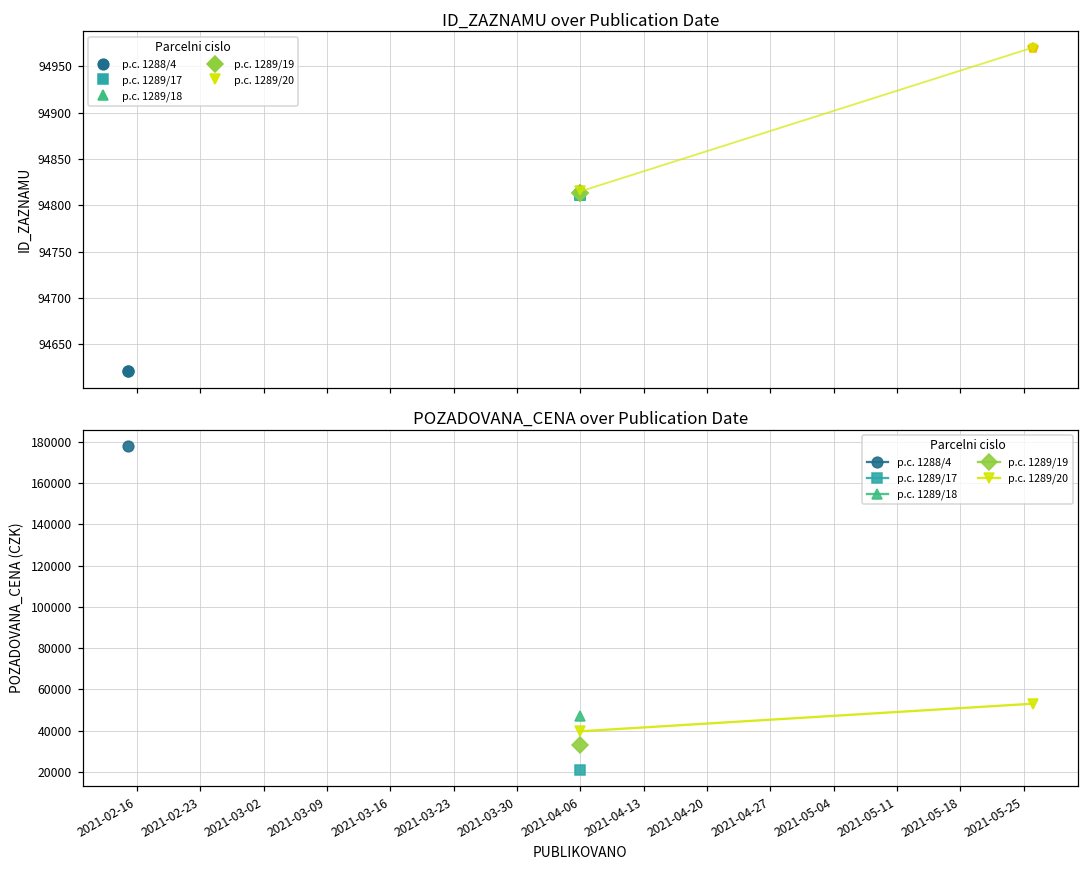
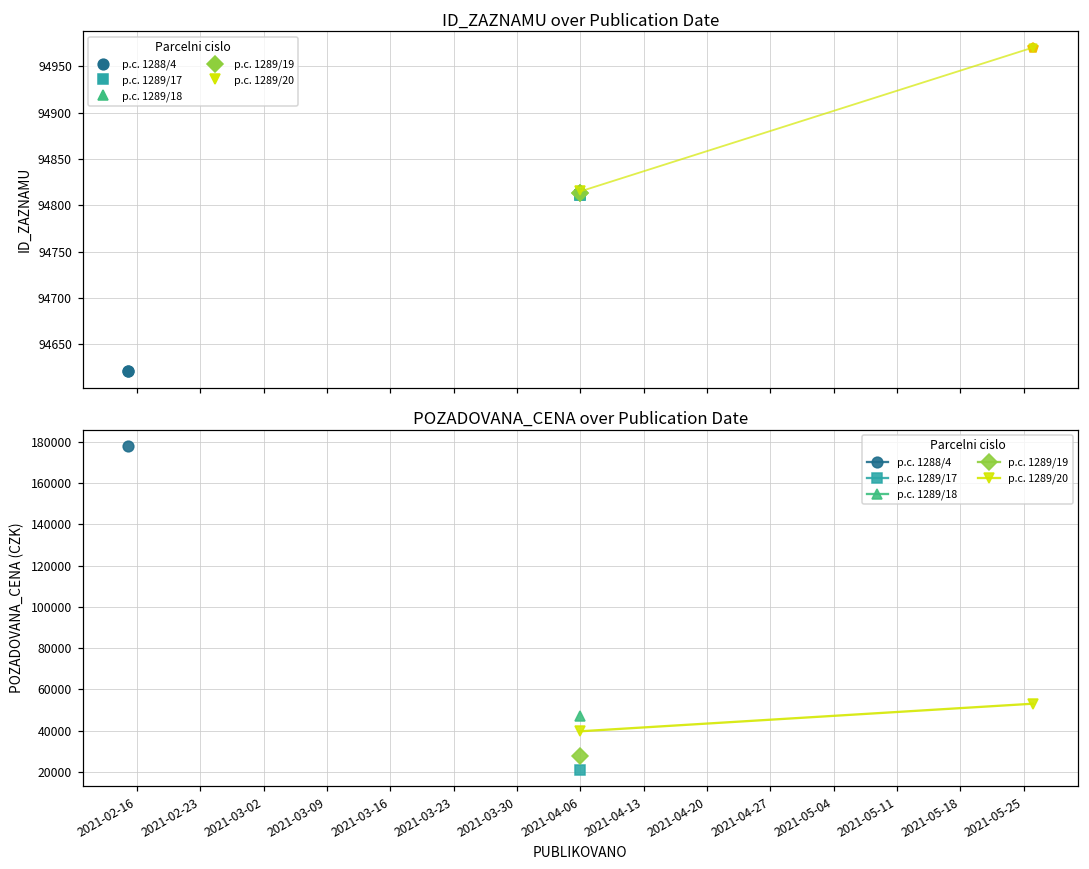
  {
    "POZADOVANA_CENA over Publication Date": {
      "p.c. 1289/19": {
-       "2021-04-06": 33000
+       "2021-04-06": 27000
      },
      "p.c. 1289/20": {
        "2021-04-06": 40000,
        "2021-05-25": 53000
      }
    }
  }
